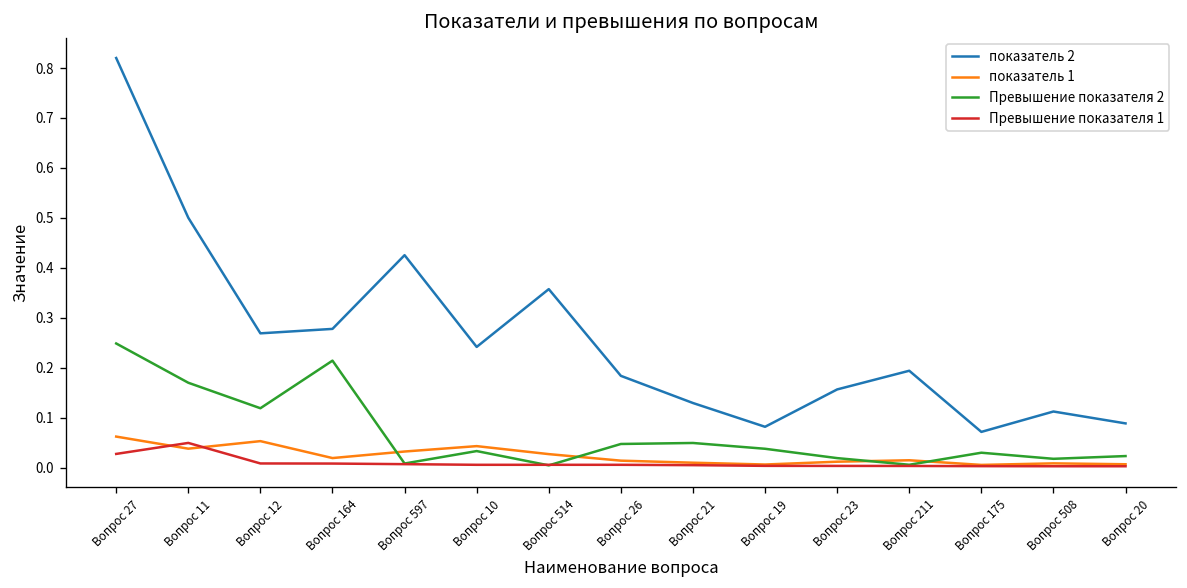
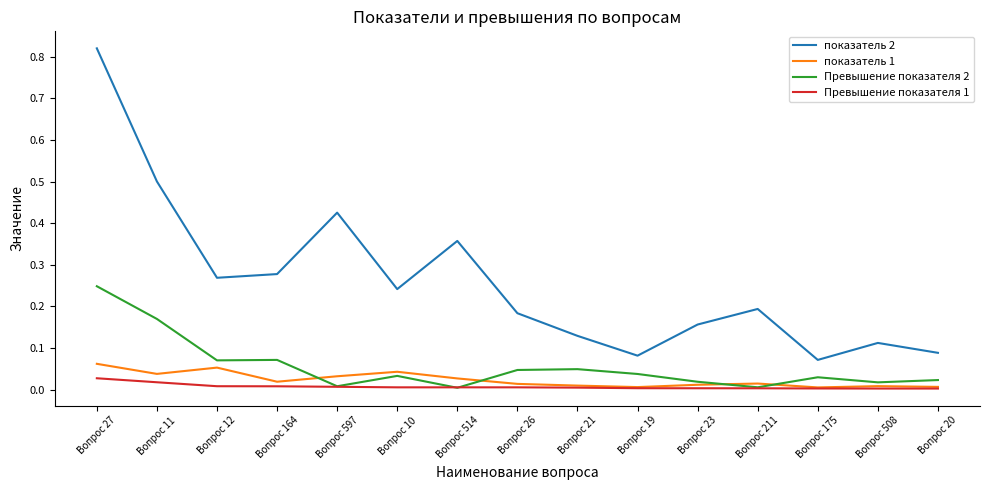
  {
    "показатель 2": {
      "Вопрос 27": 0.82,
      "Вопрос 11": 0.50,
      "Вопрос 12": 0.27,
      "Вопрос 164": 0.28,
      "Вопрос 597": 0.43,
      "Вопрос 10": 0.24,
      "Вопрос 514": 0.36,
      "Вопрос 26": 0.18,
      "Вопрос 21": 0.13,
      "Вопрос 19": 0.08,
      "Вопрос 23": 0.16,
      "Вопрос 211": 0.19,
      "Вопрос 175": 0.07,
      "Вопрос 508": 0.11,
      "Вопрос 20": 0.09
    },
    "показатель 1": {
      "Вопрос 27": 0.06,
      "Вопрос 11": 0.04,
      "Вопрос 12": 0.05,
      "Вопрос 164": 0.02,
      "Вопрос 597": 0.03,
      "Вопрос 10": 0.04,
      "Вопрос 514": 0.03,
      "Вопрос 26": 0.01,
      "Вопрос 23": 0.01,
      "Вопрос 211": 0.01
    },
    "Превышение показателя 2": {
      "Вопрос 27": 0.25,
      "Вопрос 11": 0.17,
-     "Вопрос 12": 0.12,
-     "Вопрос 164": 0.21,
+     "Вопрос 12": 0.07,
+     "Вопрос 164": 0.07,
      "Вопрос 10": 0.03,
      "Вопрос 26": 0.05,
      "Вопрос 21": 0.05,
      "Вопрос 19": 0.04,
      "Вопрос 23": 0.02,
      "Вопрос 175": 0.03,
      "Вопрос 508": 0.02,
      "Вопрос 20": 0.02
    },
    "Превышение показателя 1": {
      "Вопрос 27": 0.03,
-     "Вопрос 11": 0.05,
+     "Вопрос 11": 0.02,
      "Вопрос 12": 0.01,
      "Вопрос 164": 0.01,
      "Вопрос 10": 0.01,
      "Вопрос 26": 0.01,
      "Вопрос 23": 0.00
    }
  }
